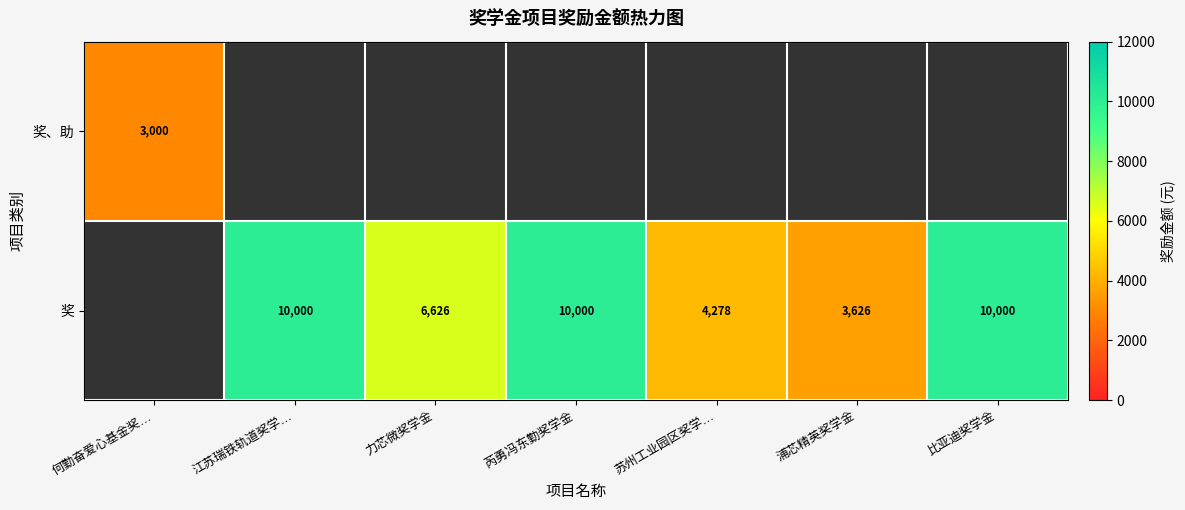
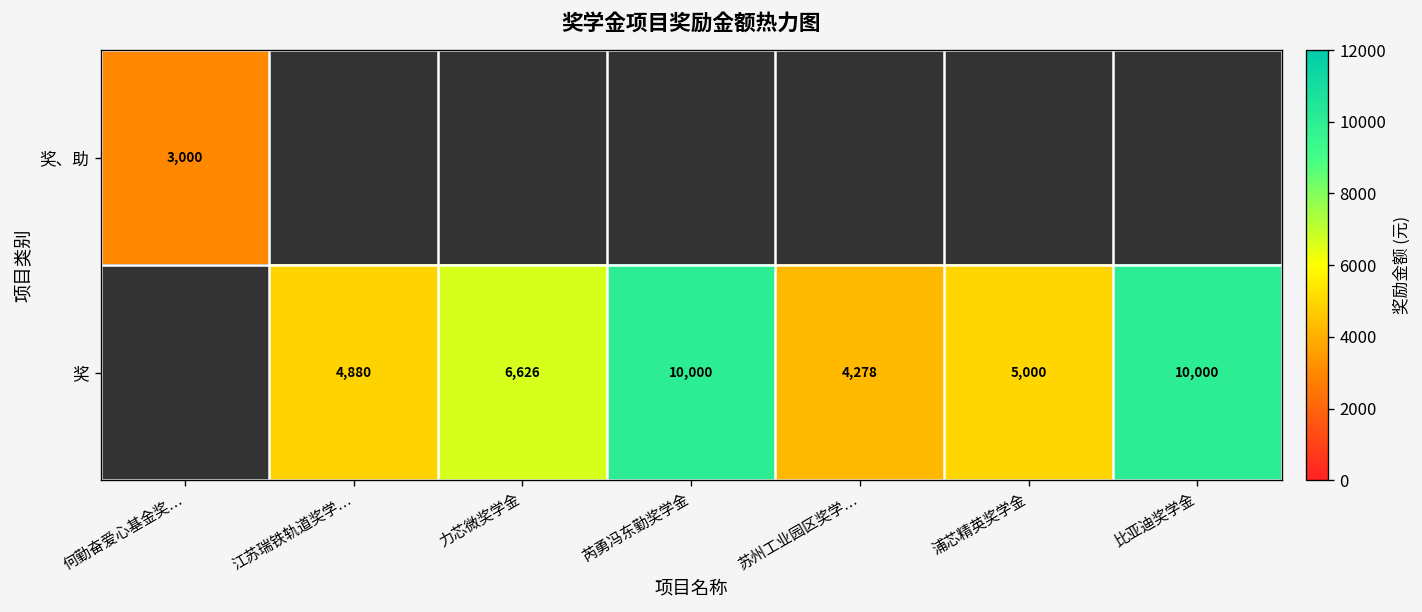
  {
    "奖、助": {
      "何勤奋爱心基金奖…": "3,000"
    },
    "奖": {
-     "江苏瑞铁轨道奖学…": "10,000",
+     "江苏瑞铁轨道奖学…": "4,880",
      "力芯微奖学金": "6,626",
      "芮勇冯东勤奖学金": "10,000",
      "苏州工业园区奖学…": "4,278",
-     "浦芯精英奖学金": "3,626",
+     "浦芯精英奖学金": "5,000",
      "比亚迪奖学金": "10,000"
    }
  }
